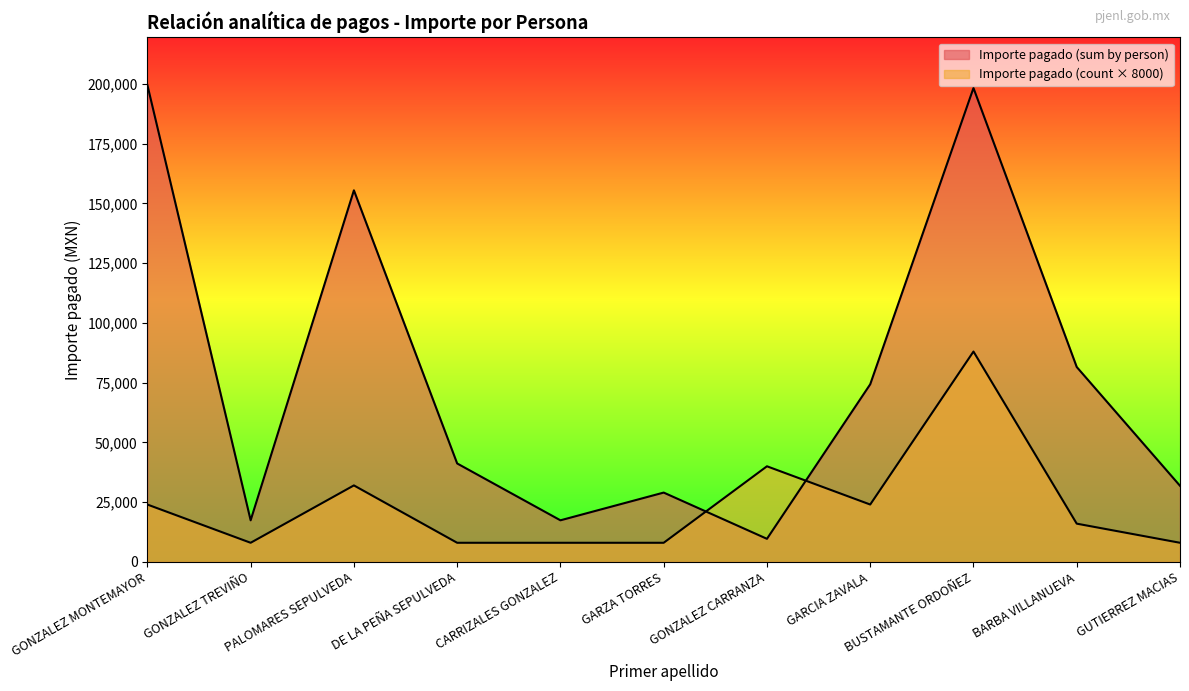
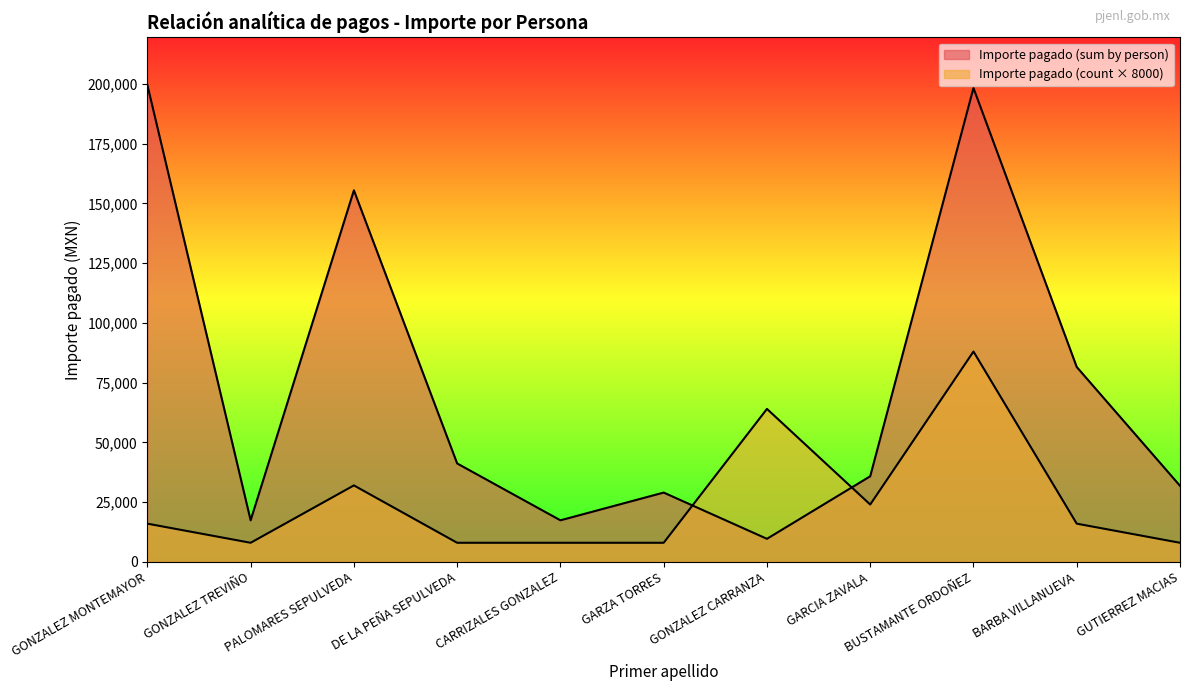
  {
    "Importe pagado (sum by person)": {
      "GONZALEZ MONTEMAYOR": "200,000",
      "GONZALEZ TREVIÑO": "17,000",
      "PALOMARES SEPULVEDA": "155,000",
      "DE LA PEÑA SEPULVEDA": "41,000",
      "CARRIZALES GONZALEZ": "17,000",
      "GARZA TORRES": "29,000",
      "GONZALEZ CARRANZA": "10,000",
-     "GARCIA ZAVALA": "74,000",
+     "GARCIA ZAVALA": "36,000",
      "BUSTAMANTE ORDOÑEZ": "198,000",
      "BARBA VILLANUEVA": "82,000",
      "GUTIERREZ MACIAS": "32,000"
    },
    "Importe pagado (count × 8000)": {
-     "GONZALEZ MONTEMAYOR": "24,000",
+     "GONZALEZ MONTEMAYOR": "16,000",
      "GONZALEZ TREVIÑO": "8,000",
      "PALOMARES SEPULVEDA": "32,000",
      "DE LA PEÑA SEPULVEDA": "8,000",
      "CARRIZALES GONZALEZ": "8,000",
      "GARZA TORRES": "8,000",
-     "GONZALEZ CARRANZA": "40,000",
+     "GONZALEZ CARRANZA": "64,000",
      "GARCIA ZAVALA": "24,000",
      "BUSTAMANTE ORDOÑEZ": "88,000",
      "BARBA VILLANUEVA": "16,000",
      "GUTIERREZ MACIAS": "8,000"
    }
  }
